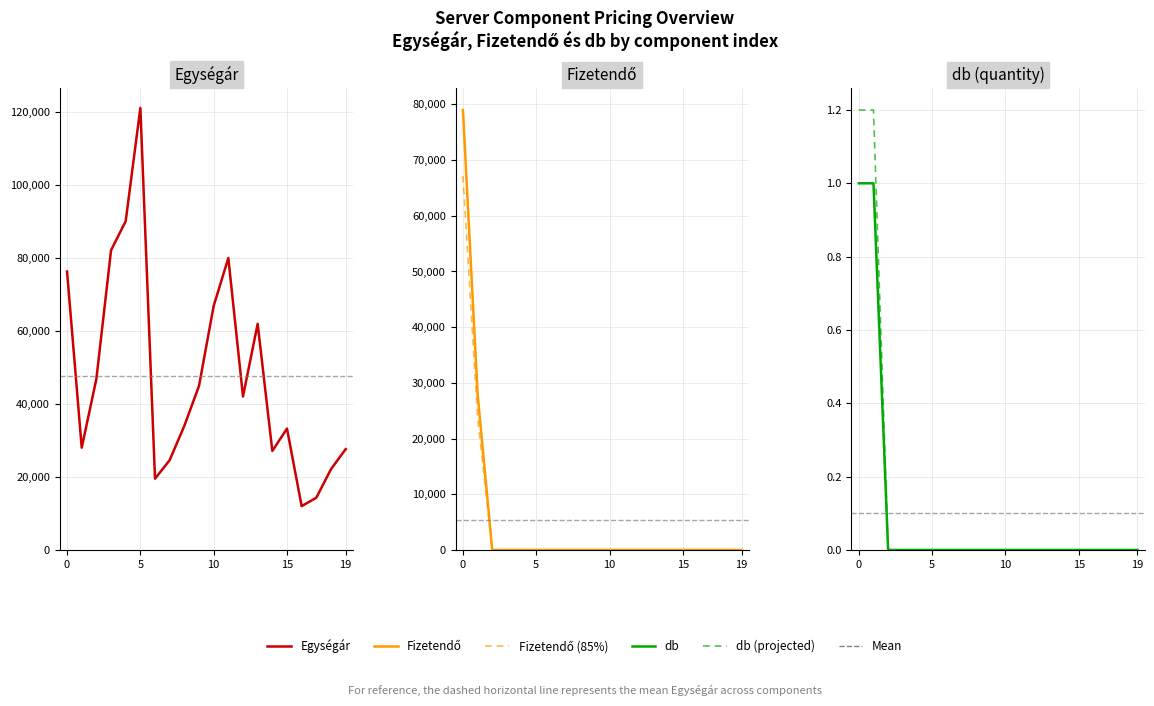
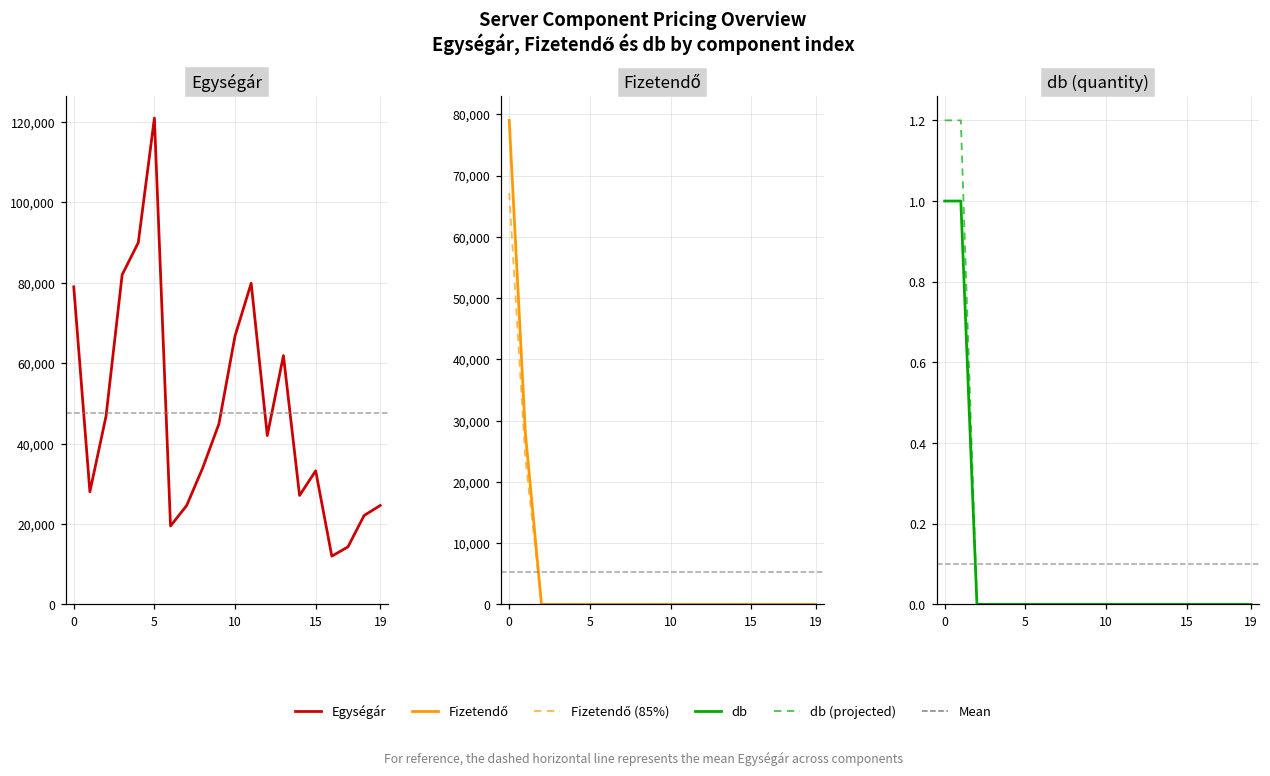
  {
    "Egységár": {
-     "0": "76,000",
+     "0": "79,000",
      "5": "121,000",
      "10": "67,000",
      "15": "33,000",
-     "19": "28,000"
+     "19": "25,000"
    }
  }
